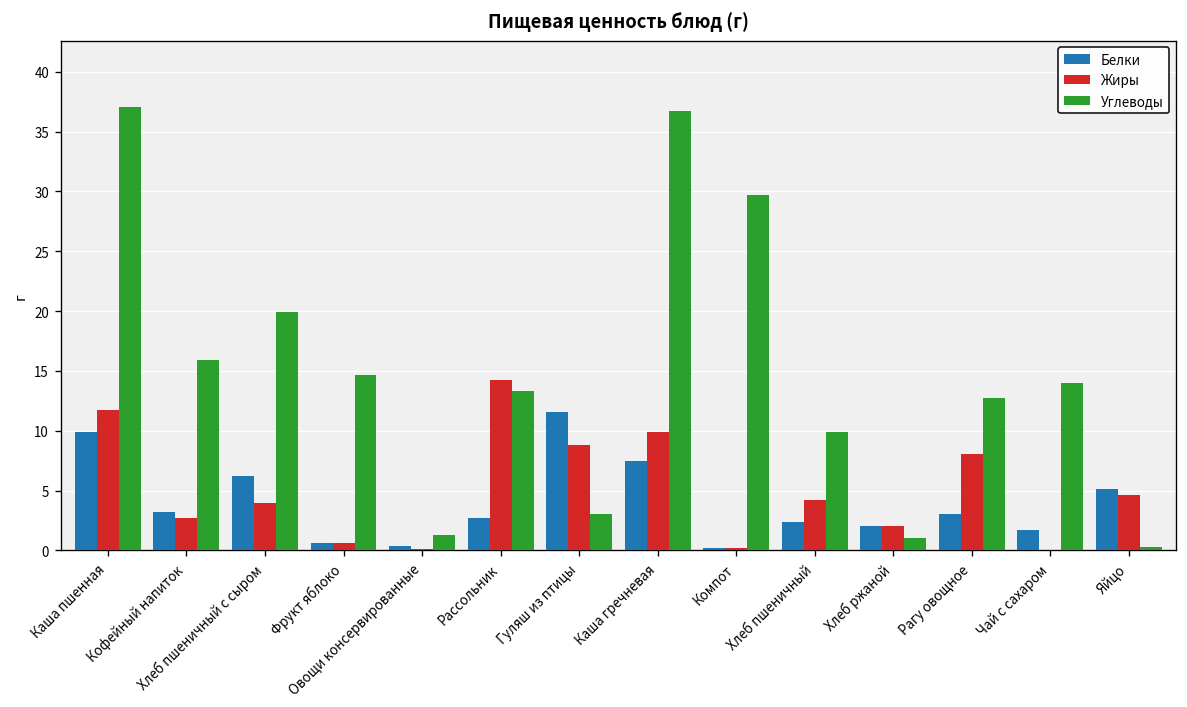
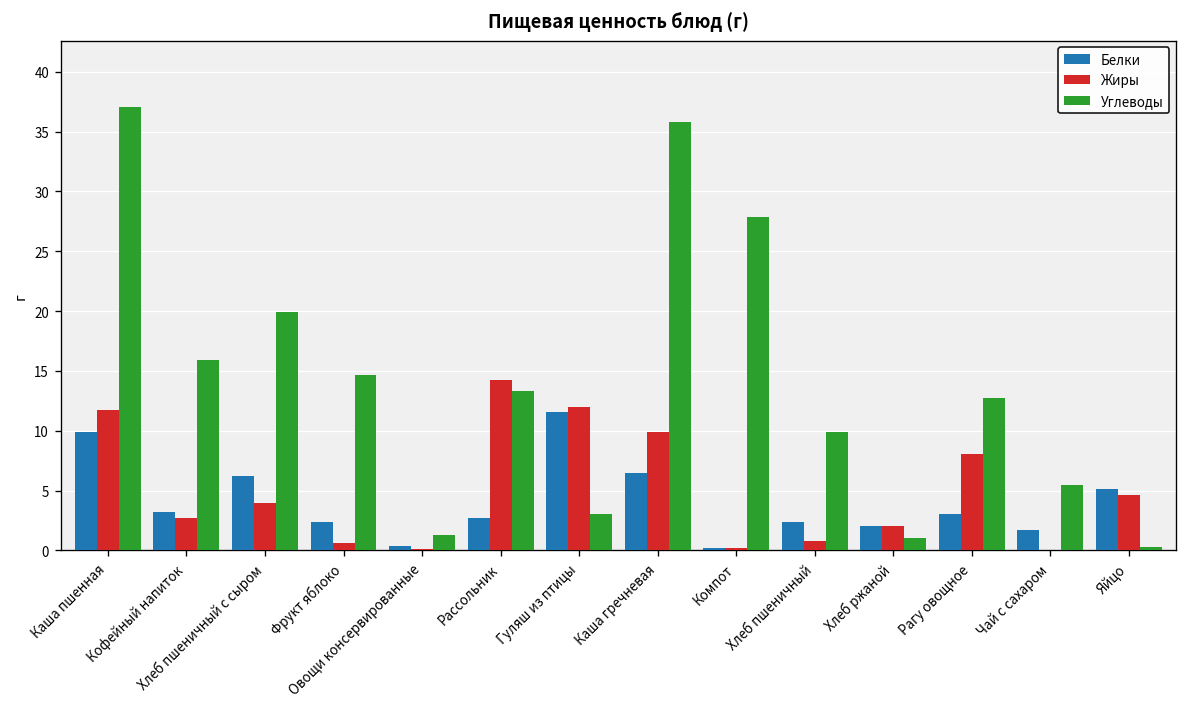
  {
    "Белки": {
      "Каша пшенная": 10,
      "Кофейный напиток": 3,
      "Хлеб пшеничный с сыром": 6,
-     "Фрукт яблоко": 1,
+     "Фрукт яблоко": 2,
      "Овощи консервированные": 0,
      "Рассольник": 3,
      "Гуляш из птицы": 12,
-     "Каша гречневая": 7,
+     "Каша гречневая": 6,
      "Хлеб пшеничный": 2,
      "Хлеб ржаной": 2,
      "Рагу овощное": 3,
      "Чай с сахаром": 2,
      "Яйцо": 5
    },
    "Жиры": {
      "Каша пшенная": 12,
      "Кофейный напиток": 3,
      "Хлеб пшеничный с сыром": 4,
      "Фрукт яблоко": 1,
      "Рассольник": 14,
-     "Гуляш из птицы": 9,
+     "Гуляш из птицы": 12,
      "Каша гречневая": 10,
-     "Хлеб пшеничный": 4,
+     "Хлеб пшеничный": 1,
      "Хлеб ржаной": 2,
      "Рагу овощное": 8,
      "Чай с сахаром": 0,
      "Яйцо": 5
    },
    "Углеводы": {
      "Каша пшенная": 37,
      "Кофейный напиток": 16,
      "Хлеб пшеничный с сыром": 20,
      "Фрукт яблоко": 15,
      "Овощи консервированные": 1,
      "Рассольник": 13,
      "Гуляш из птицы": 3,
-     "Каша гречневая": 37,
-     "Компот": 30,
+     "Каша гречневая": 36,
+     "Компот": 28,
      "Хлеб пшеничный": 10,
      "Хлеб ржаной": 1,
      "Рагу овощное": 13,
-     "Чай с сахаром": 14,
+     "Чай с сахаром": 6,
      "Яйцо": 0
    }
  }
